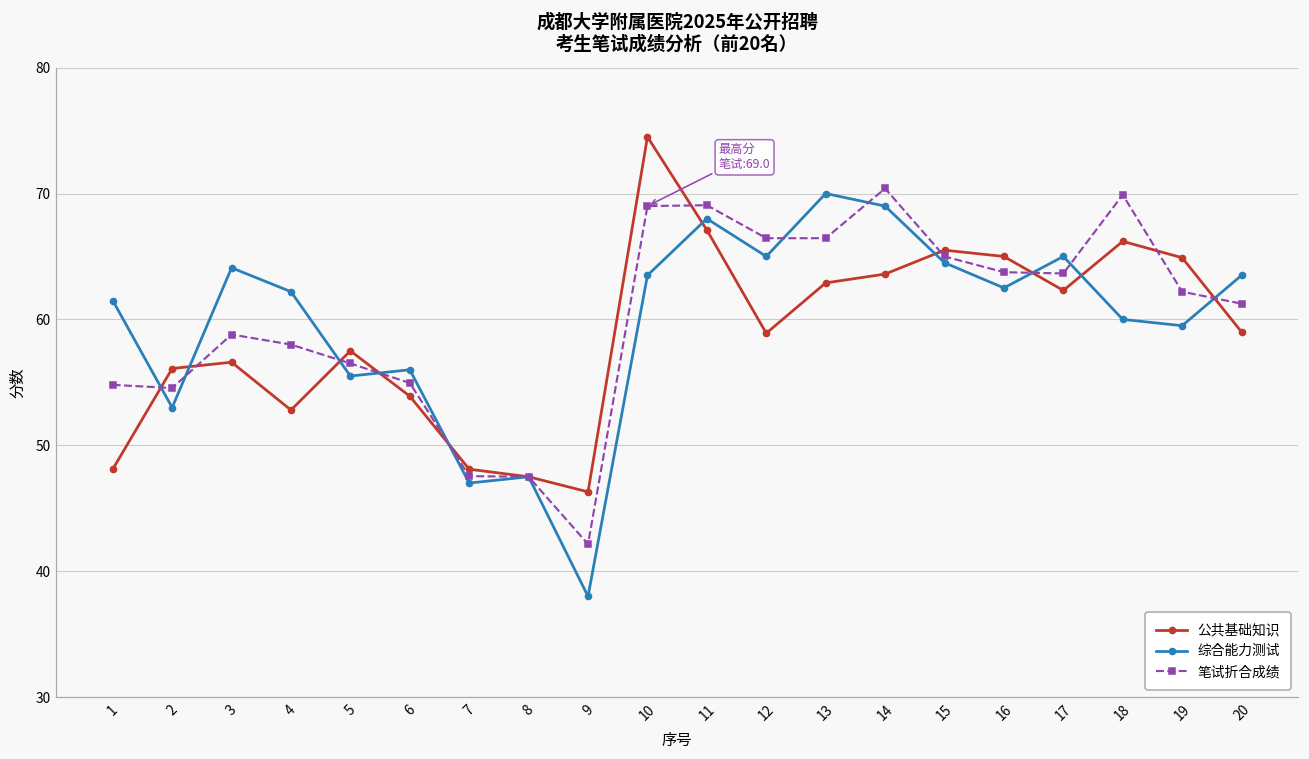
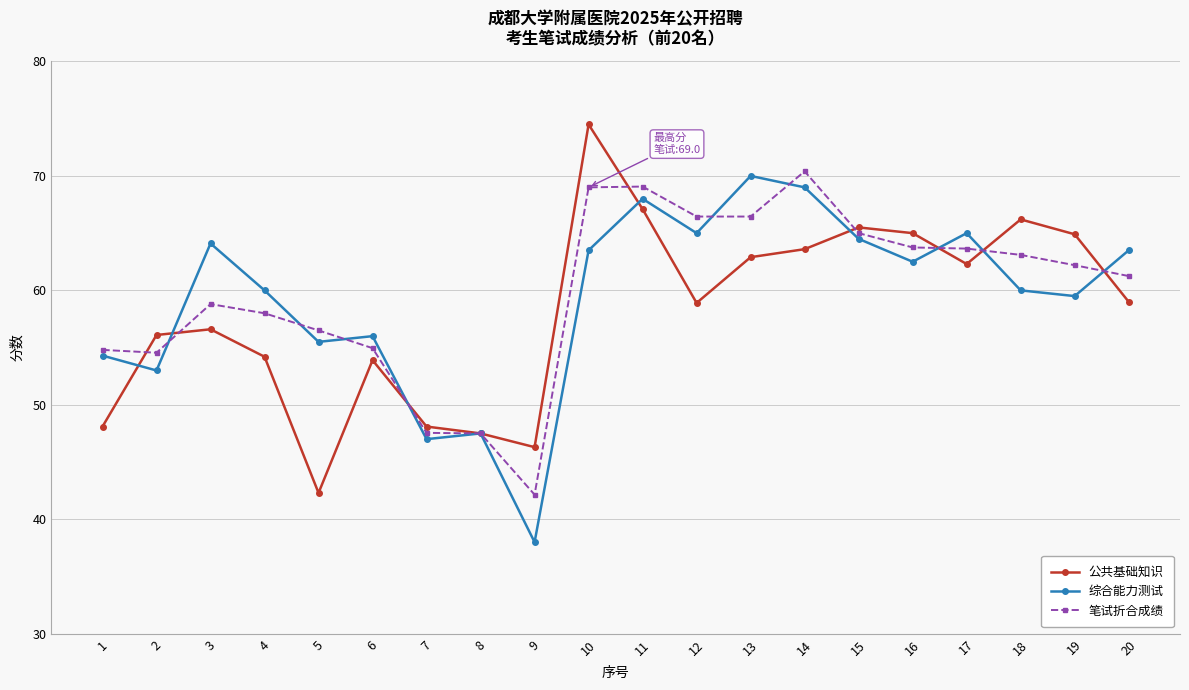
  {
    "公共基础知识": {
      "1": 48.1,
      "2": 56.1,
      "3": 56.6,
-     "4": 52.8,
-     "5": 57.5,
+     "4": 54.2,
+     "5": 42.3,
      "6": 53.9,
      "7": 48.1,
      "9": 46.3,
      "10": 74.5,
      "11": 67.1,
      "12": 58.9,
      "13": 62.9,
      "14": 63.6,
      "15": 65.5,
      "16": 65.0,
      "17": 62.3,
      "18": 66.2,
      "19": 64.9,
      "20": 59.0
    },
    "综合能力测试": {
-     "1": 61.5,
+     "1": 54.3,
      "2": 53.0,
      "3": 64.1,
-     "4": 62.2,
+     "4": 60.0,
      "5": 55.5,
      "6": 56.0,
      "7": 47.0,
      "9": 38.0,
      "10": 63.5,
      "11": 68.0,
      "12": 65.0,
      "13": 70.0,
      "14": 69.0,
      "15": 64.5,
      "16": 62.5,
      "17": 65.0,
      "18": 60.0,
      "19": 59.5,
      "20": 63.5
    },
    "笔试折合成绩": {
      "1": 54.8,
      "2": 54.6,
      "3": 58.8,
      "4": 58.0,
      "5": 56.5,
      "6": 55.0,
      "7": 47.6,
      "9": 42.2,
      "10": 69.0,
      "12": 66.5,
      "13": 66.5,
      "14": 70.4,
      "15": 65.0,
      "16": 63.8,
      "17": 63.7,
-     "18": 69.9,
+     "18": 63.1,
      "19": 62.2,
      "20": 61.3
    }
  }
